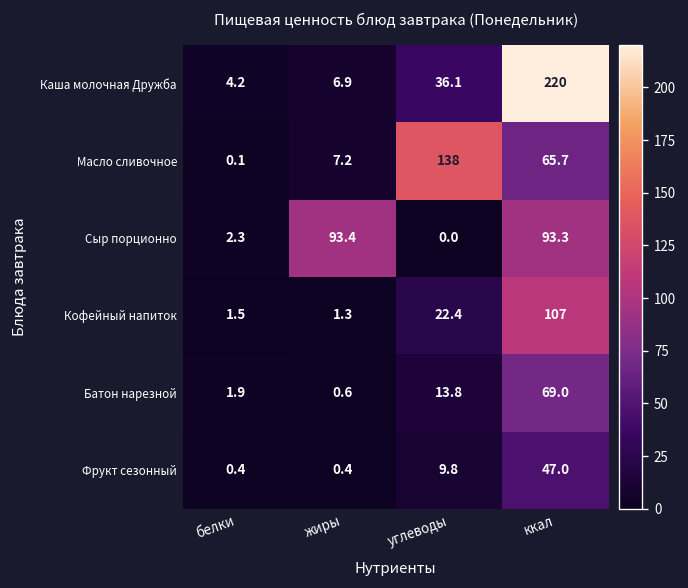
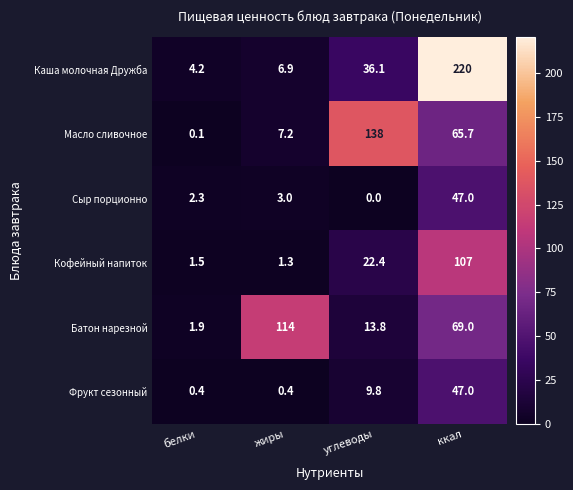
  {
    "Каша молочная Дружба": {
      "белки": 4.2,
      "жиры": 6.9,
      "углеводы": 36.1,
      "ккал": 220
    },
    "Масло сливочное": {
      "белки": 0.1,
      "жиры": 7.2,
      "углеводы": 138,
      "ккал": 65.7
    },
    "Сыр порционно": {
      "белки": 2.3,
-     "жиры": 93.4,
+     "жиры": 3.0,
      "углеводы": 0.0,
-     "ккал": 93.3
+     "ккал": 47.0
    },
    "Кофейный напиток": {
      "белки": 1.5,
      "жиры": 1.3,
      "углеводы": 22.4,
      "ккал": 107
    },
    "Батон нарезной": {
      "белки": 1.9,
-     "жиры": 0.6,
+     "жиры": 114,
      "углеводы": 13.8,
      "ккал": 69.0
    },
    "Фрукт сезонный": {
      "белки": 0.4,
      "жиры": 0.4,
      "углеводы": 9.8,
      "ккал": 47.0
    }
  }
